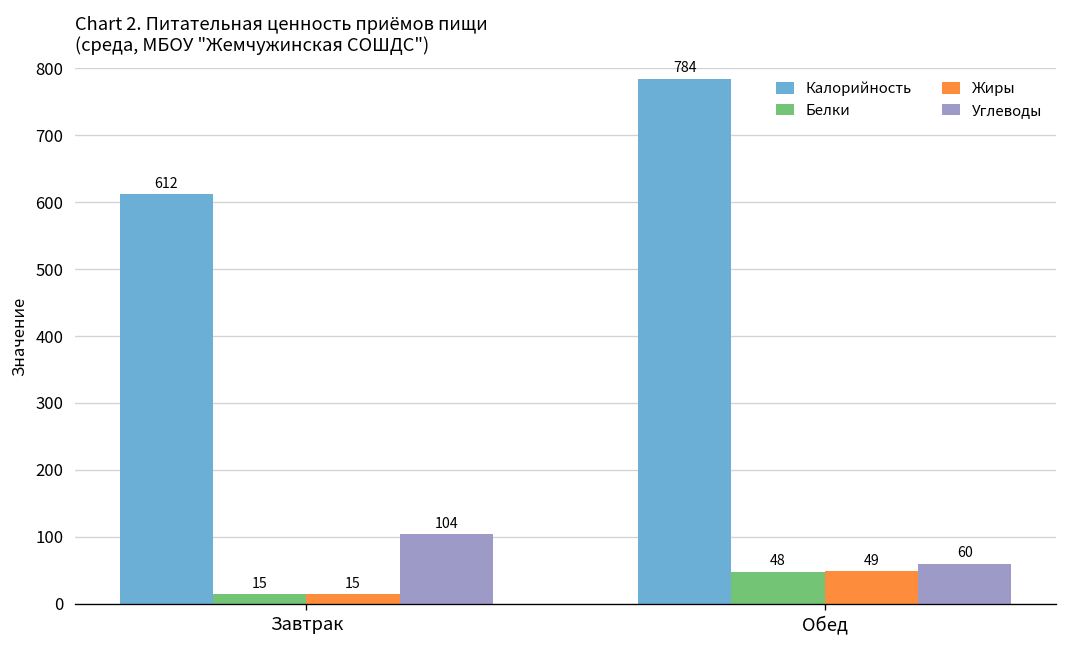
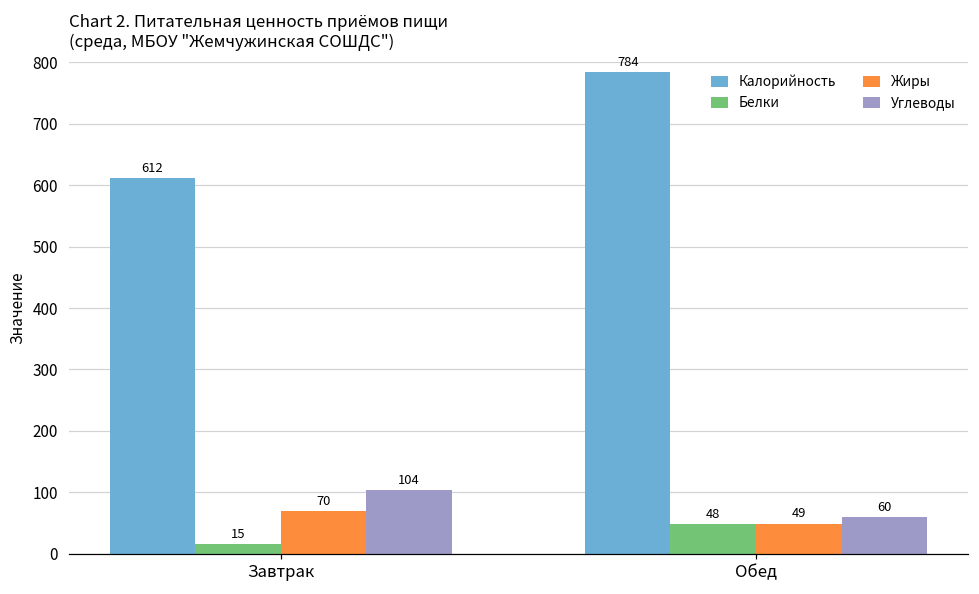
  {
    "Белки": {
      "Завтрак": 15,
      "Обед": 48
    },
    "Жиры": {
-     "Завтрак": 15,
+     "Завтрак": 70,
      "Обед": 49
    }
  }
